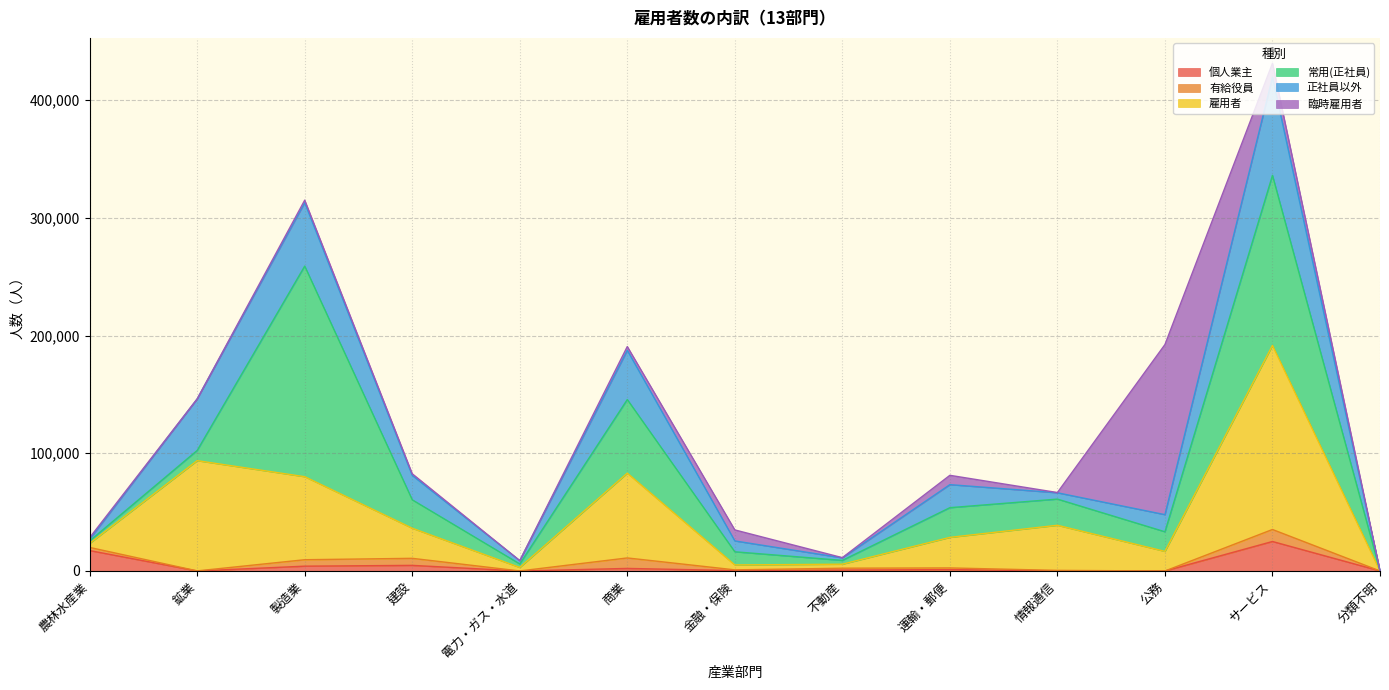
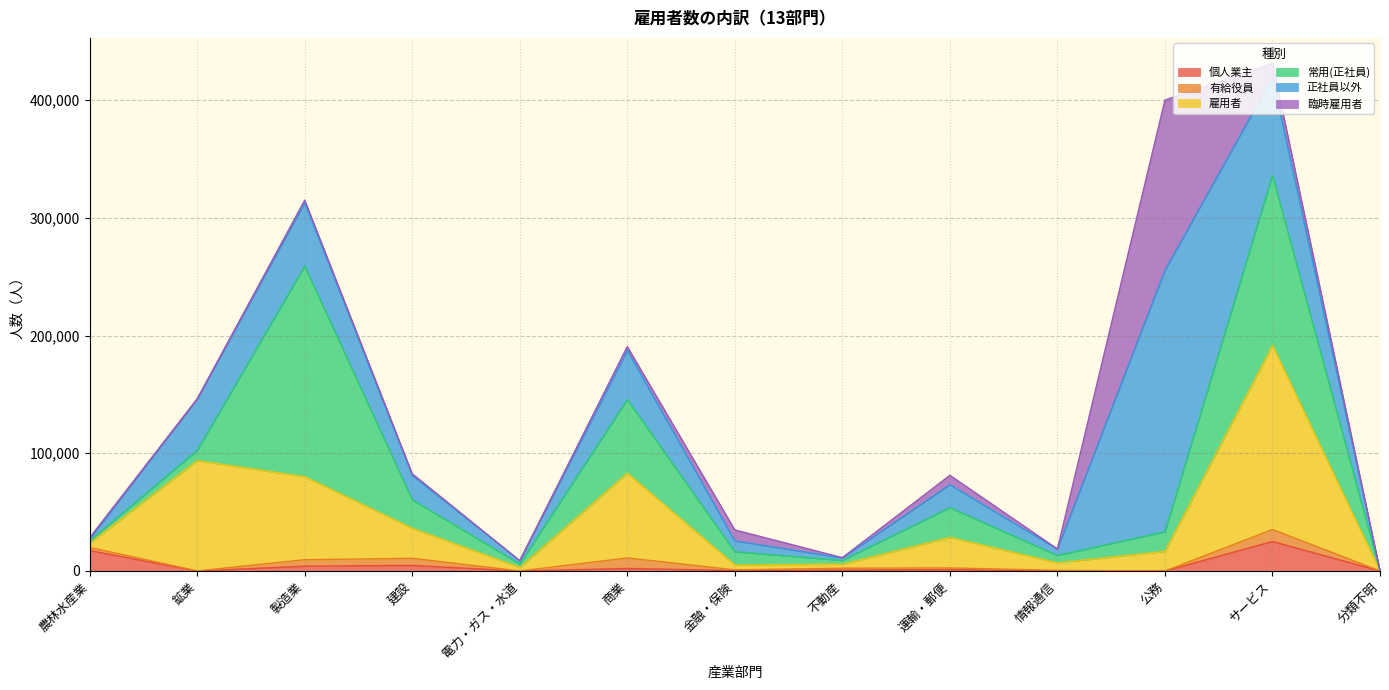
  {
    "雇用者": {
      "鉱業": "94,000",
      "製造業": "71,000",
      "建設": "26,000",
      "電力・ガス・水道": "3,000",
      "商業": "72,000",
      "金融・保険": "4,000",
      "不動産": "3,000",
      "運輸・郵便": "26,000",
-     "情報通信": "38,000",
+     "情報通信": "6,000",
      "公務": "17,000",
      "サービス": "156,000"
    },
    "常用(正社員)": {
      "鉱業": "9,000",
      "製造業": "179,000",
      "建設": "24,000",
      "電力・ガス・水道": "3,000",
      "商業": "63,000",
      "金融・保険": "11,000",
      "運輸・郵便": "25,000",
-     "情報通信": "22,000",
+     "情報通信": "6,000",
      "公務": "17,000",
      "サービス": "144,000"
    },
    "正社員以外": {
      "製造業": "54,000",
      "商業": "42,000",
      "金融・保険": "9,000",
      "運輸・郵便": "20,000",
-     "公務": "15,000"
+     "公務": "222,000"
    },
    "臨時雇用者": {
      "製造業": "2,000",
      "商業": "3,000",
      "金融・保険": "9,000",
      "運輸・郵便": "8,000",
      "公務": "144,000"
    }
  }
